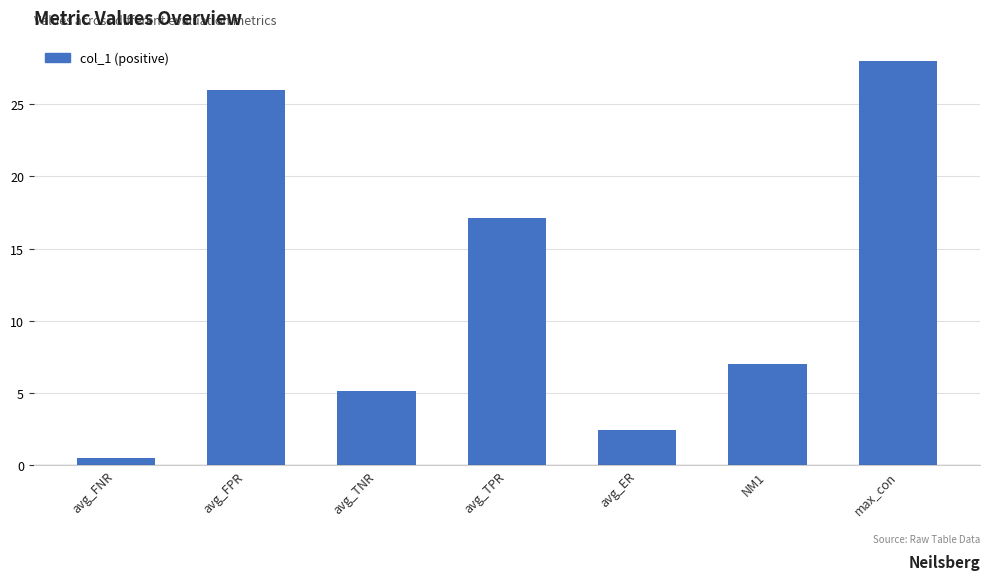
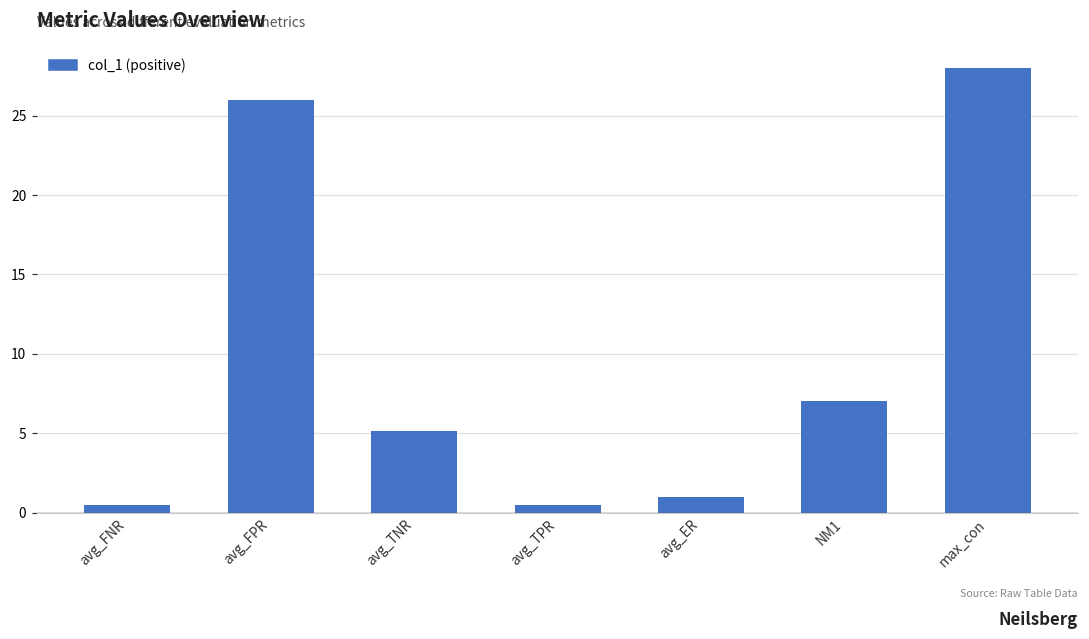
  {
    "avg_FNR": 0.5,
    "avg_FPR": 26.0,
    "avg_TNR": 5.1,
-   "avg_TPR": 17.1,
-   "avg_ER": 2.4,
+   "avg_TPR": 0.5,
+   "avg_ER": 1.0,
    "NM1": 7.0,
    "max_con": 28.0
  }
